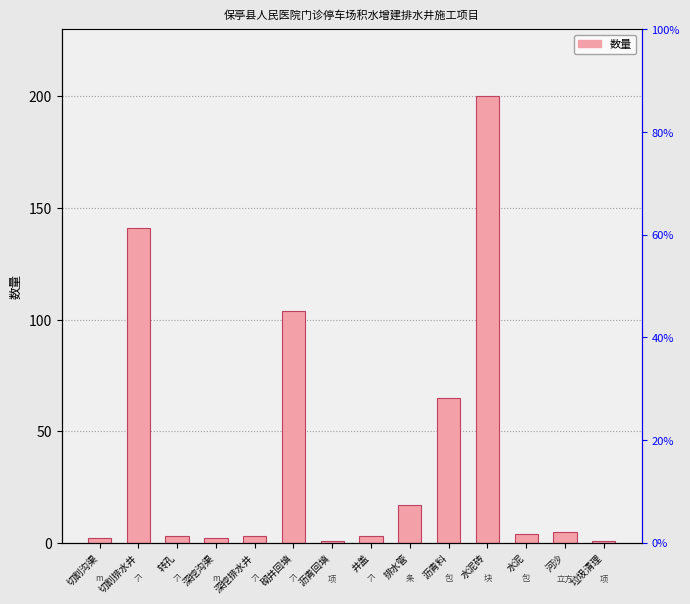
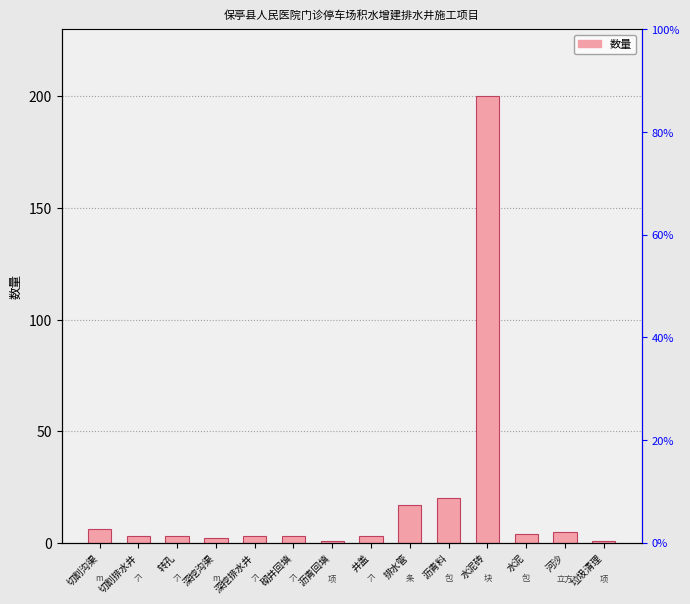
  {
-   "切割沟渠": 2,
-   "切割排水井": 141,
+   "切割沟渠": 6,
+   "切割排水井": 3,
    "转孔": 3,
    "深挖沟渠": 2,
    "深挖排水井": 3,
-   "砌井回填": 104,
+   "砌井回填": 3,
    "井盖": 3,
    "排水管": 17,
-   "沥青料": 65,
+   "沥青料": 20,
    "水泥砖": 200,
    "水泥": 4,
    "河沙": 5
  }
